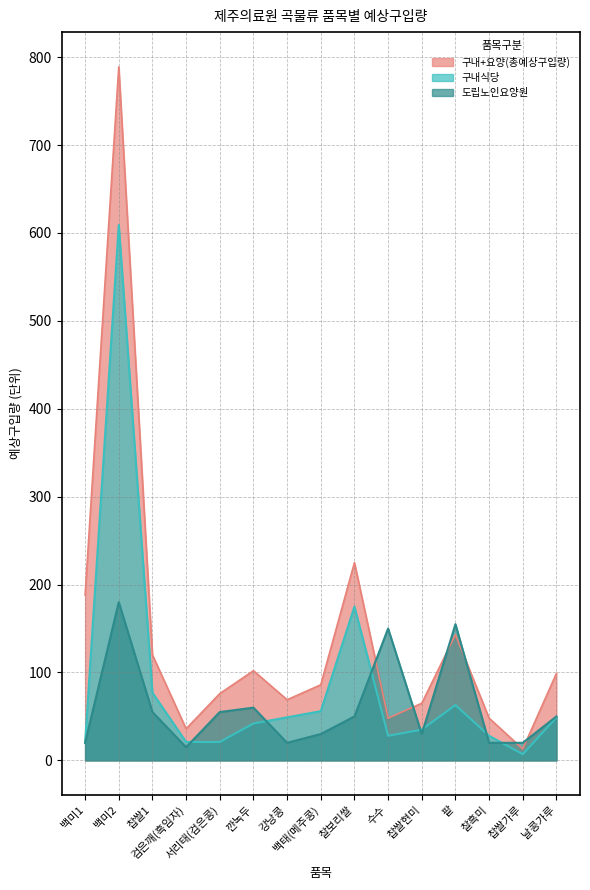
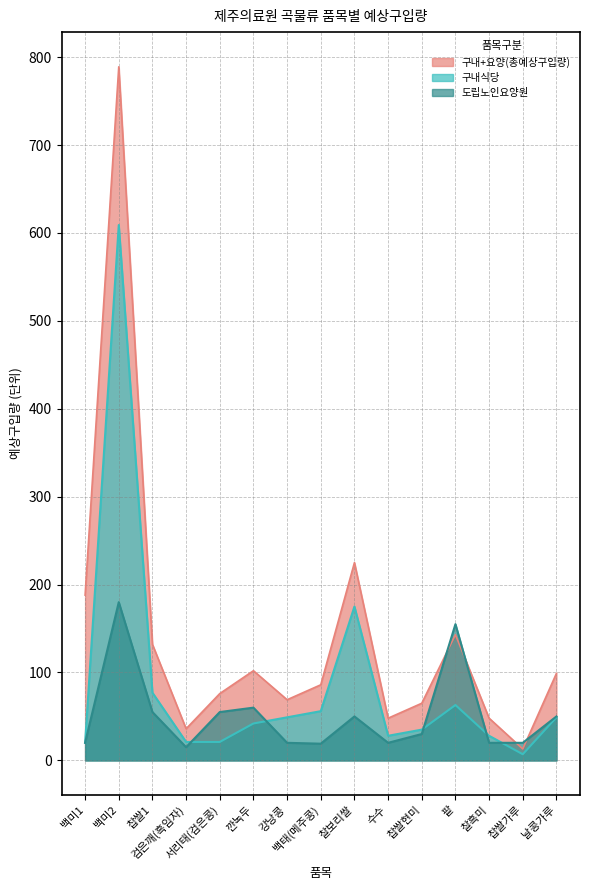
  {
    "구내+요양(총예상구입량)": {
      "백미1": 190,
      "백미2": 790,
-     "찹쌀1": 120,
+     "찹쌀1": 130,
      "검은깨(흑임자)": 40,
      "서리태(검은콩)": 80,
      "깐녹두": 100,
      "강낭콩": 70,
      "백태(메주콩)": 90,
      "찰보리쌀": 230,
      "수수": 50,
      "찹쌀현미": 70,
      "팥": 140,
      "찰흑미": 50,
      "찹쌀가루": 10,
      "날콩가루": 100
    },
    "구내식당": {
      "백미2": 610,
      "찹쌀1": 80,
      "검은깨(흑임자)": 20,
      "서리태(검은콩)": 20,
      "깐녹두": 40,
      "강낭콩": 50,
      "백태(메주콩)": 60,
      "찰보리쌀": 180,
      "수수": 30,
      "찹쌀현미": 40,
      "팥": 60,
      "찰흑미": 30,
      "찹쌀가루": 10
    },
    "도립노인요양원": {
      "백미2": 180,
      "찹쌀1": 60,
      "검은깨(흑임자)": 20,
      "서리태(검은콩)": 60,
      "깐녹두": 60,
      "강낭콩": 20,
-     "백태(메주콩)": 30,
+     "백태(메주콩)": 20,
      "찰보리쌀": 50,
-     "수수": 150,
+     "수수": 20,
      "찹쌀현미": 30,
      "팥": 160,
      "찰흑미": 20,
      "찹쌀가루": 20
    }
  }
